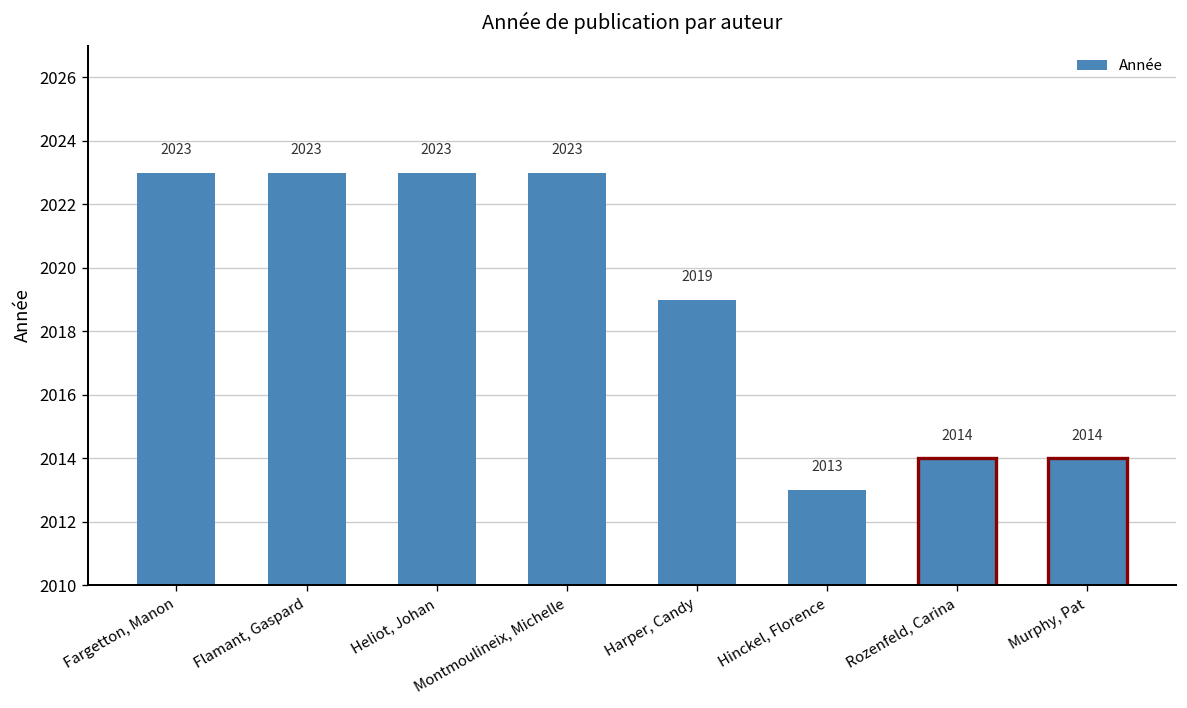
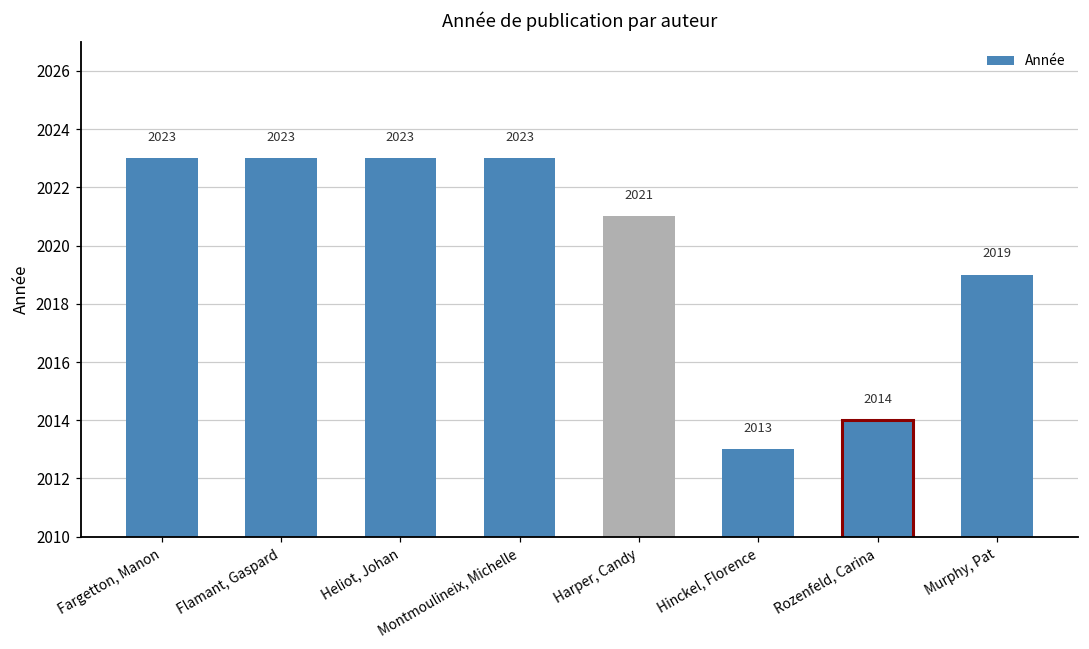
  {
    "Fargetton, Manon": 2023,
    "Flamant, Gaspard": 2023,
    "Heliot, Johan": 2023,
    "Montmoulineix, Michelle": 2023,
-   "Harper, Candy": 2019,
+   "Harper, Candy": 2021,
    "Hinckel, Florence": 2013,
    "Rozenfeld, Carina": 2014,
-   "Murphy, Pat": 2014
+   "Murphy, Pat": 2019
  }
